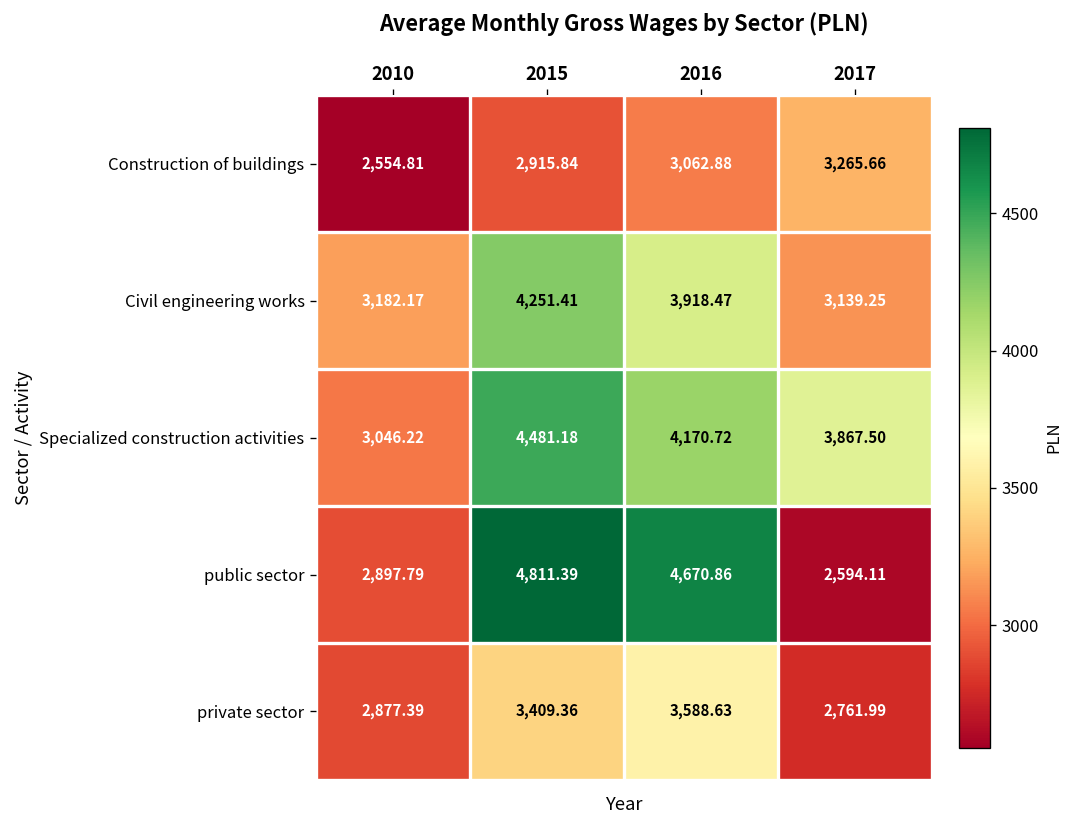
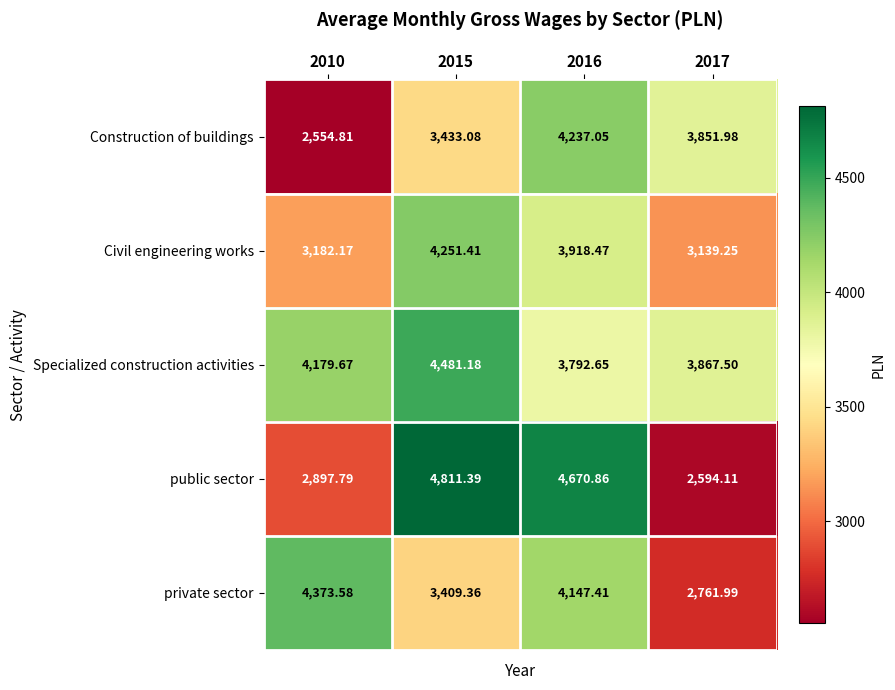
  {
    "Construction of buildings": {
      "2010": "2,554.81",
-     "2015": "2,915.84",
-     "2016": "3,062.88",
-     "2017": "3,265.66"
+     "2015": "3,433.08",
+     "2016": "4,237.05",
+     "2017": "3,851.98"
    },
    "Civil engineering works": {
      "2010": "3,182.17",
      "2015": "4,251.41",
      "2016": "3,918.47",
      "2017": "3,139.25"
    },
    "Specialized construction activities": {
-     "2010": "3,046.22",
+     "2010": "4,179.67",
      "2015": "4,481.18",
-     "2016": "4,170.72",
+     "2016": "3,792.65",
      "2017": "3,867.50"
    },
    "public sector": {
      "2010": "2,897.79",
      "2015": "4,811.39",
      "2016": "4,670.86",
      "2017": "2,594.11"
    },
    "private sector": {
-     "2010": "2,877.39",
+     "2010": "4,373.58",
      "2015": "3,409.36",
-     "2016": "3,588.63",
+     "2016": "4,147.41",
      "2017": "2,761.99"
    }
  }
